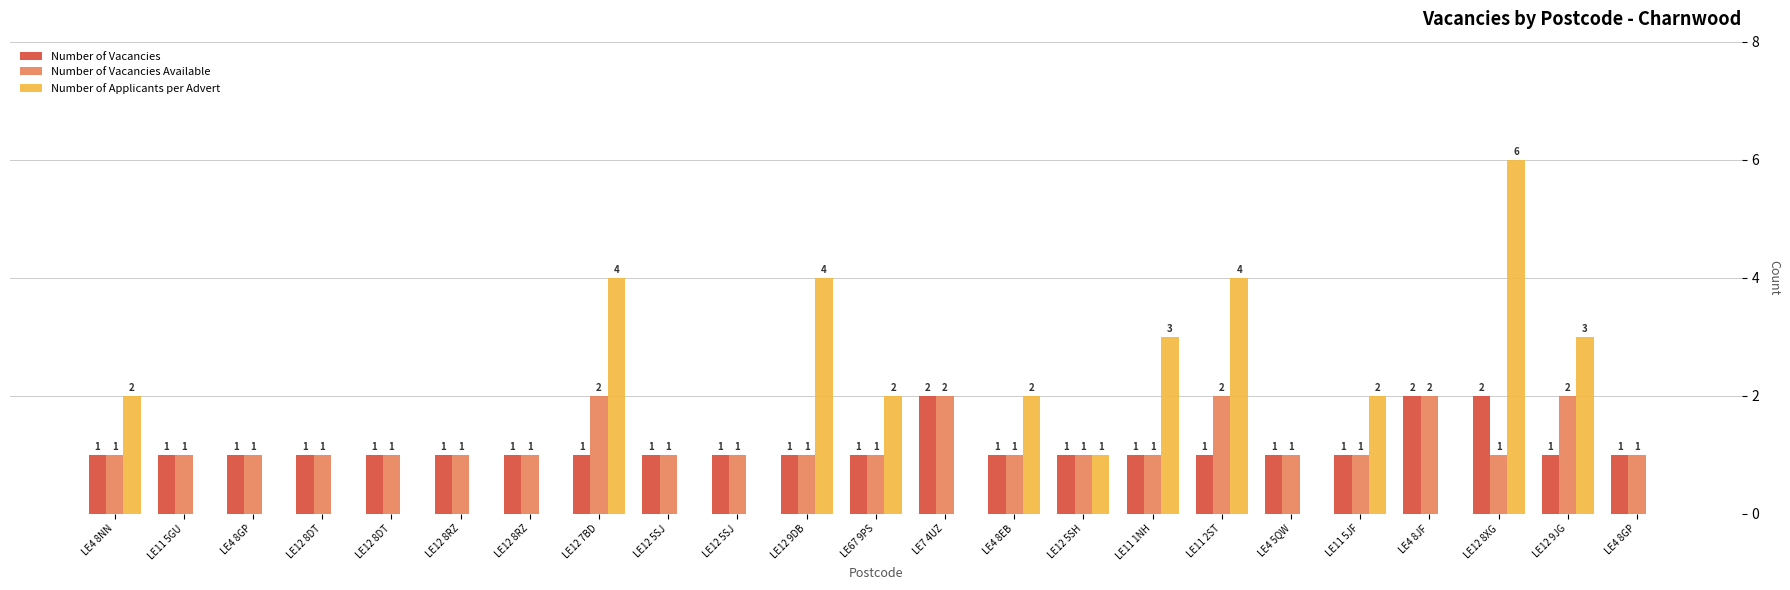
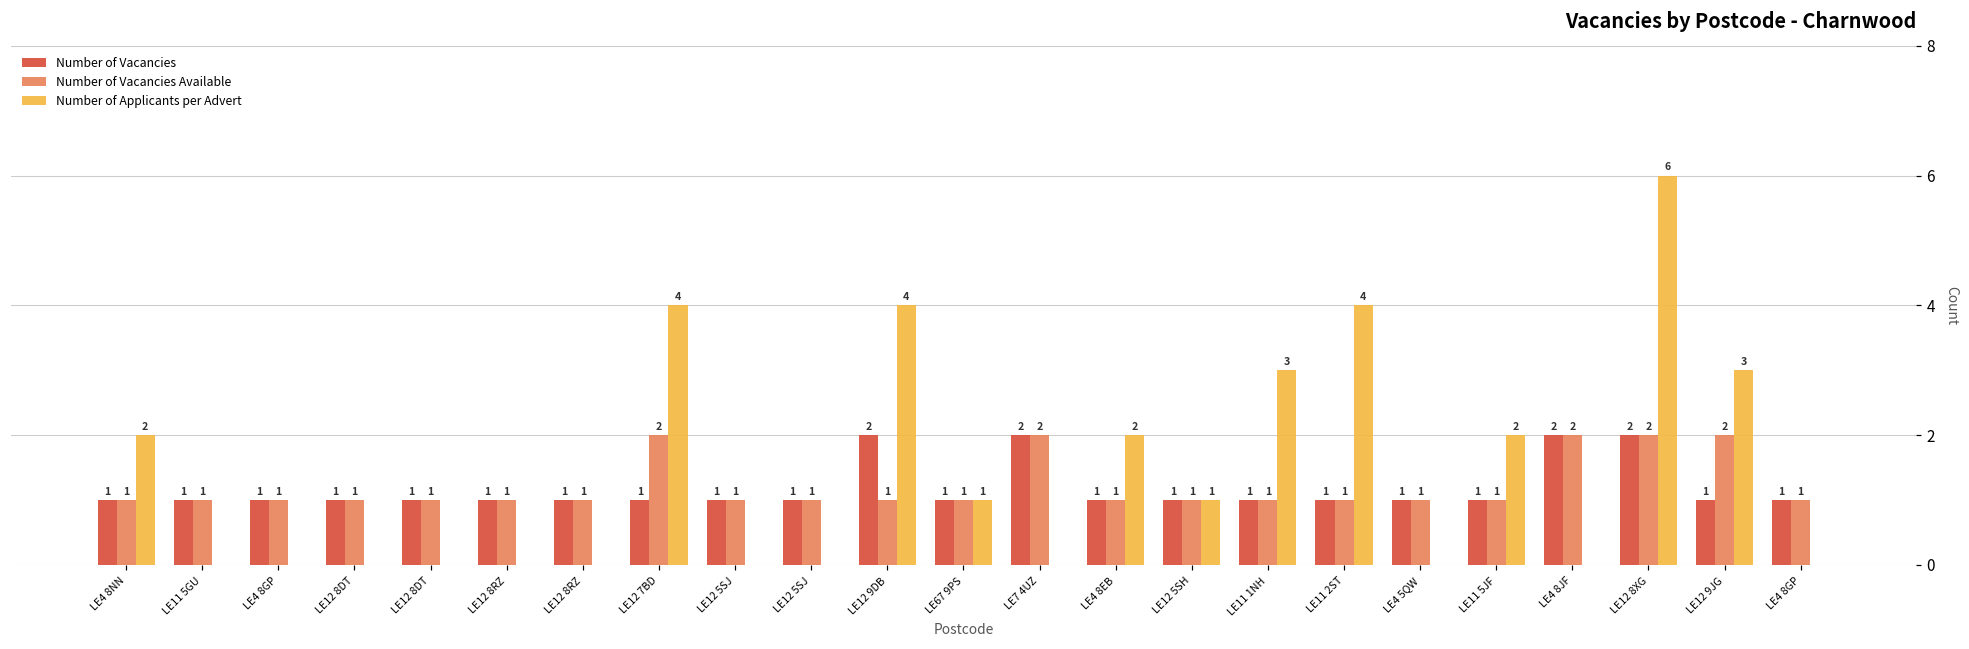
  {
    "Number of Vacancies": {
      "LE4 8NN": 1,
      "LE11 5GU": 1,
      "LE12 7BD": 1,
-     "LE12 9DB": 1,
+     "LE12 9DB": 2,
      "LE67 9PS": 1,
      "LE7 4UZ": 2,
      "LE4 8EB": 1,
      "LE12 5SH": 1,
      "LE11 1NH": 1,
      "LE11 2ST": 1,
      "LE4 5QW": 1,
      "LE11 5JF": 1,
      "LE4 8JF": 2,
      "LE12 8XG": 2,
      "LE12 9JG": 1
    },
    "Number of Vacancies Available": {
      "LE4 8NN": 1,
      "LE11 5GU": 1,
      "LE12 7BD": 2,
      "LE12 9DB": 1,
      "LE67 9PS": 1,
      "LE7 4UZ": 2,
      "LE4 8EB": 1,
      "LE12 5SH": 1,
      "LE11 1NH": 1,
-     "LE11 2ST": 2,
+     "LE11 2ST": 1,
      "LE4 5QW": 1,
      "LE11 5JF": 1,
      "LE4 8JF": 2,
-     "LE12 8XG": 1,
+     "LE12 8XG": 2,
      "LE12 9JG": 2
    },
    "Number of Applicants per Advert": {
      "LE4 8NN": 2,
      "LE12 7BD": 4,
      "LE12 9DB": 4,
-     "LE67 9PS": 2,
+     "LE67 9PS": 1,
      "LE4 8EB": 2,
      "LE12 5SH": 1,
      "LE11 1NH": 3,
      "LE11 2ST": 4,
      "LE11 5JF": 2,
      "LE12 8XG": 6,
      "LE12 9JG": 3
    }
  }
